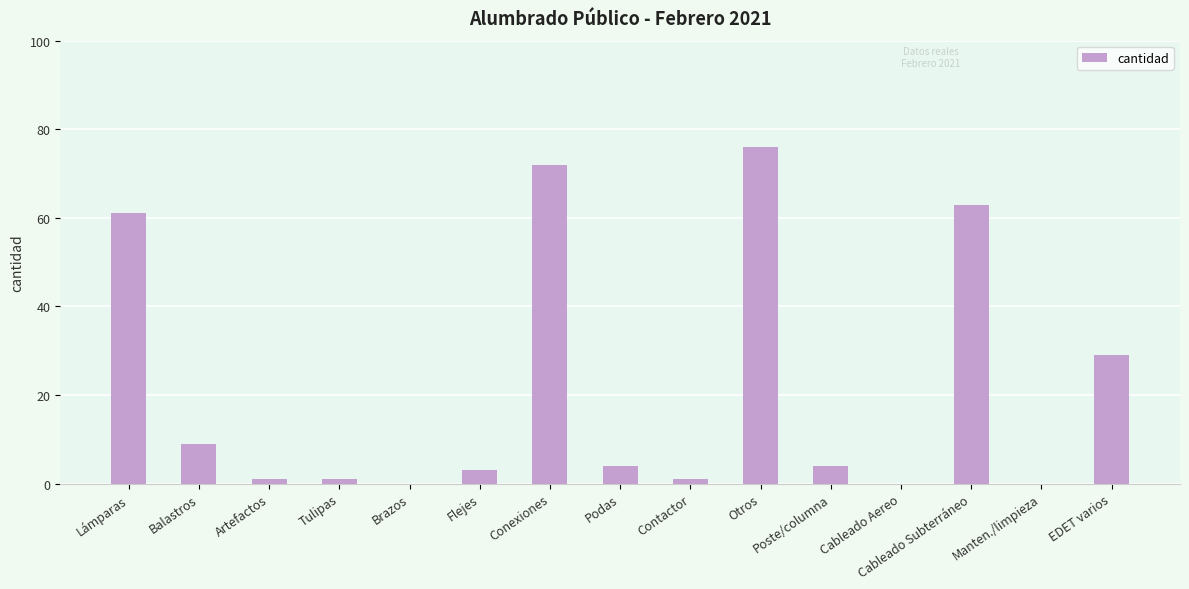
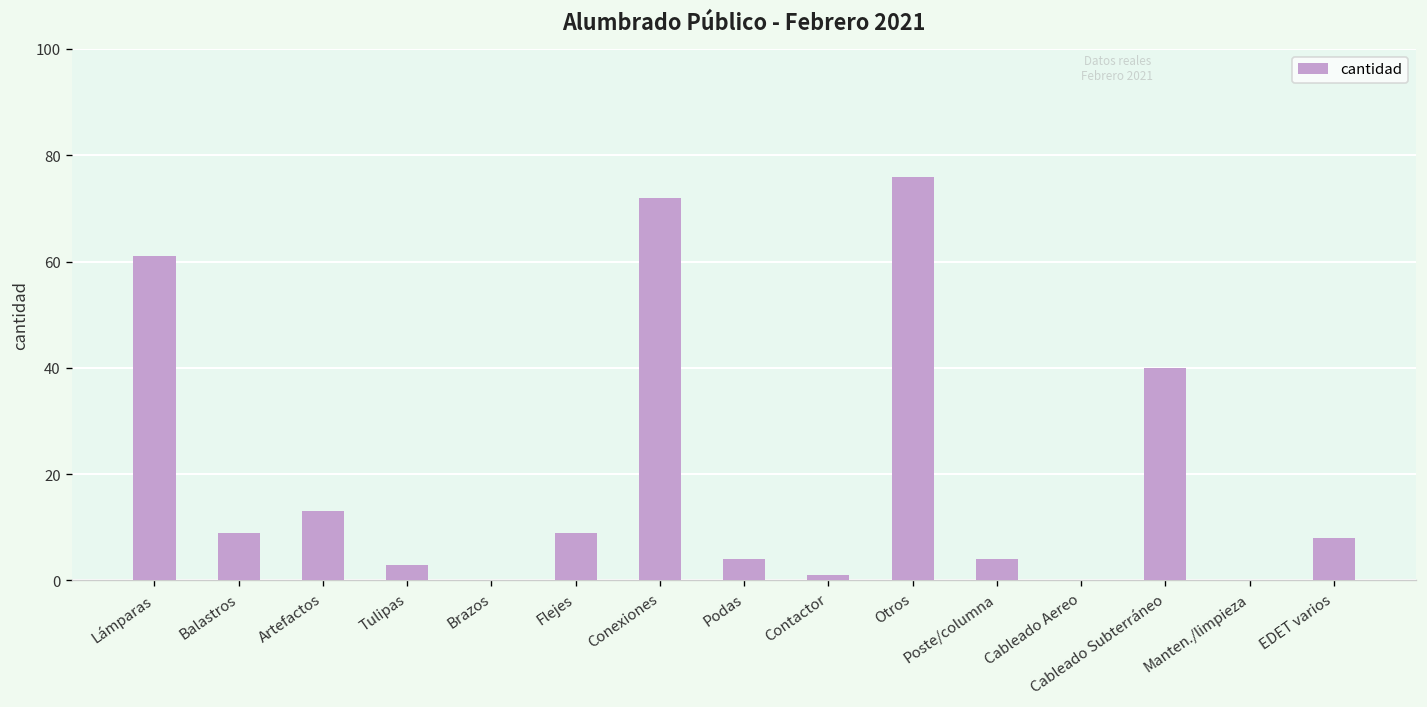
  {
    "Lámparas": 61,
    "Balastros": 9,
-   "Artefactos": 1,
-   "Tulipas": 1,
+   "Artefactos": 13,
+   "Tulipas": 3,
    "Brazos": 0,
-   "Flejes": 3,
+   "Flejes": 9,
    "Conexiones": 72,
    "Podas": 4,
    "Contactor": 1,
    "Otros": 76,
    "Poste/columna": 4,
    "Cableado Aereo": 0,
-   "Cableado Subterráneo": 63,
+   "Cableado Subterráneo": 40,
    "Manten./limpieza": 0,
-   "EDET varios": 29
+   "EDET varios": 8
  }
